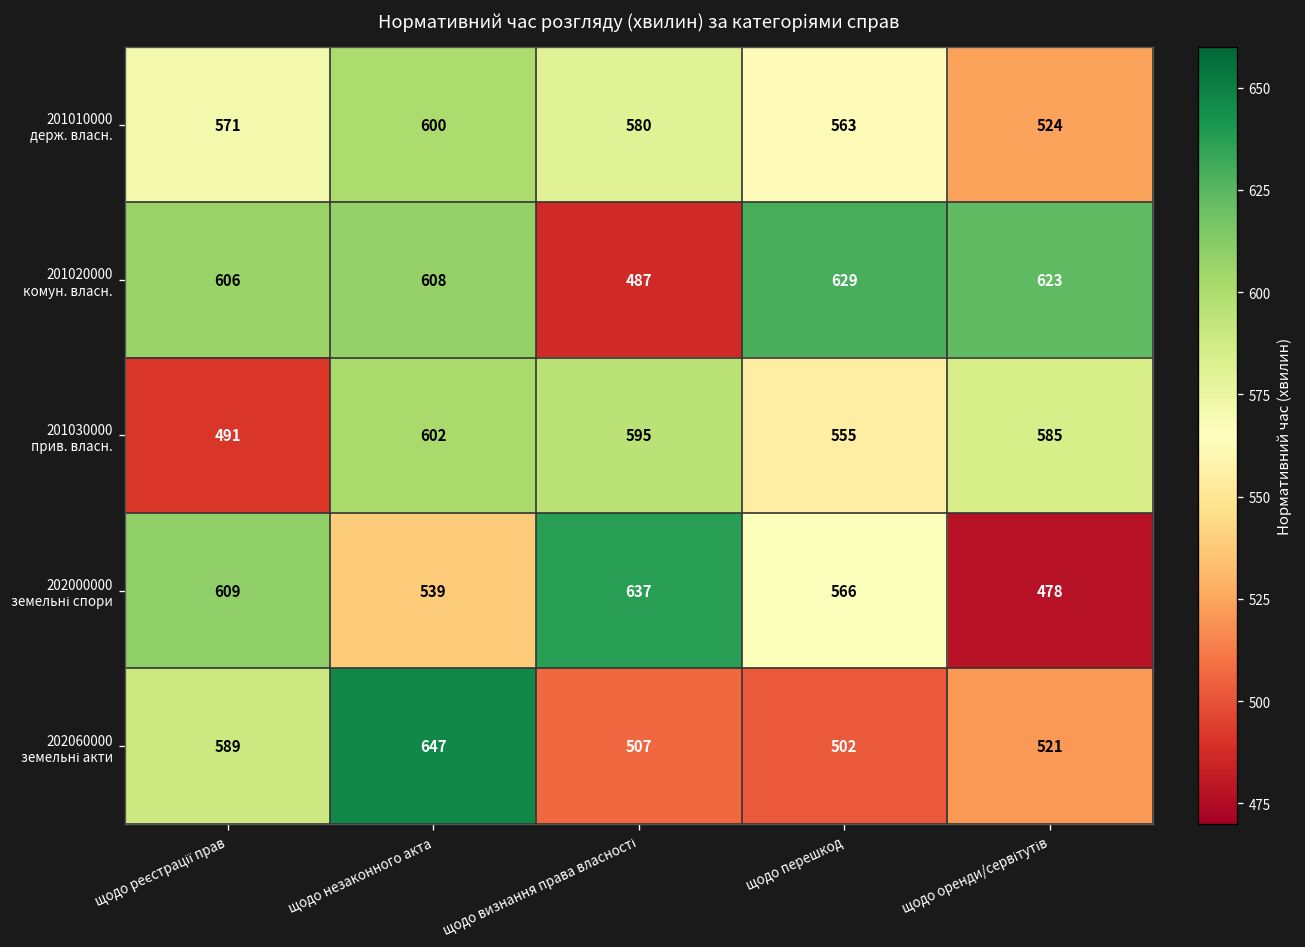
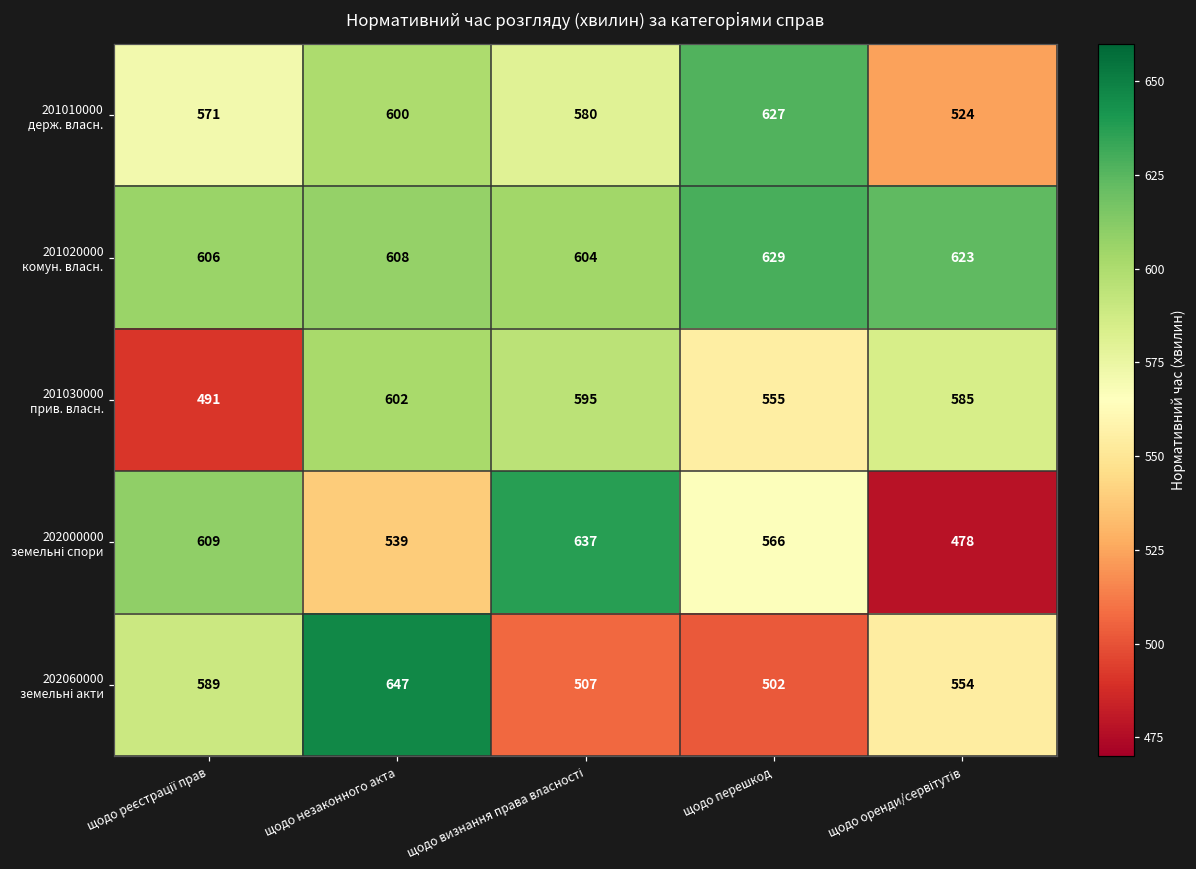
  {
    "201010000 держ. власн.": {
      "щодо реєстрації прав": 571,
      "щодо незаконного акта": 600,
      "щодо визнання права власності": 580,
-     "щодо перешкод": 563,
+     "щодо перешкод": 627,
      "щодо оренди/сервітутів": 524
    },
    "201020000 комун. власн.": {
      "щодо реєстрації прав": 606,
      "щодо незаконного акта": 608,
-     "щодо визнання права власності": 487,
+     "щодо визнання права власності": 604,
      "щодо перешкод": 629,
      "щодо оренди/сервітутів": 623
    },
    "201030000 прив. власн.": {
      "щодо реєстрації прав": 491,
      "щодо незаконного акта": 602,
      "щодо визнання права власності": 595,
      "щодо перешкод": 555,
      "щодо оренди/сервітутів": 585
    },
    "202000000 земельні спори": {
      "щодо реєстрації прав": 609,
      "щодо незаконного акта": 539,
      "щодо визнання права власності": 637,
      "щодо перешкод": 566,
      "щодо оренди/сервітутів": 478
    },
    "202060000 земельні акти": {
      "щодо реєстрації прав": 589,
      "щодо незаконного акта": 647,
      "щодо визнання права власності": 507,
      "щодо перешкод": 502,
-     "щодо оренди/сервітутів": 521
+     "щодо оренди/сервітутів": 554
    }
  }
